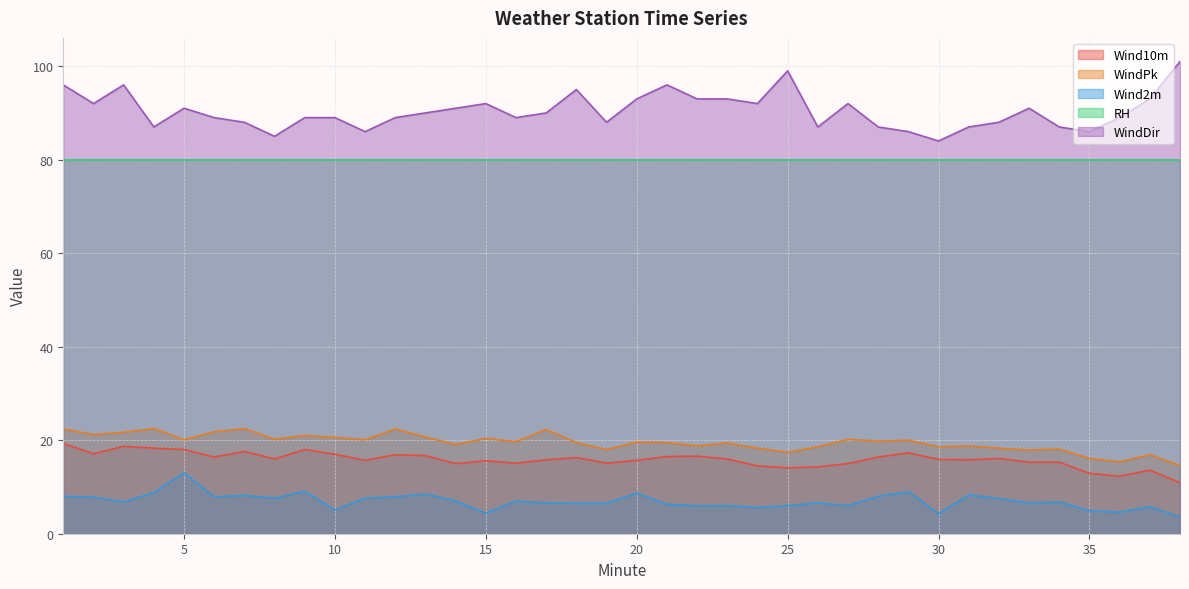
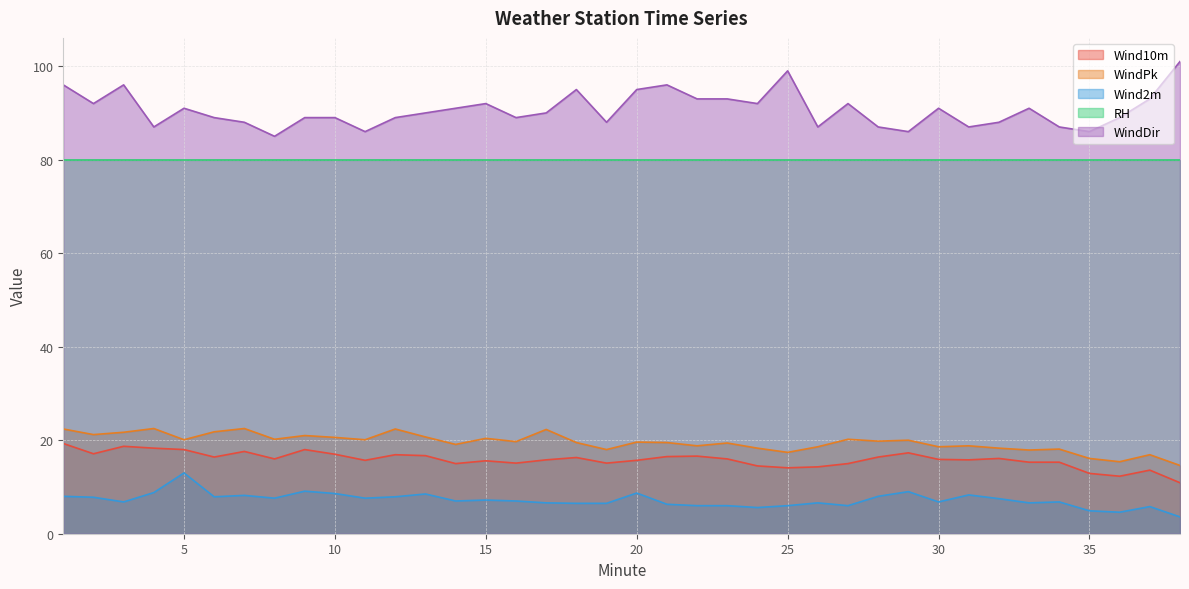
  {
    "Wind2m": {
      "5": 13,
-     "10": 5,
-     "15": 4,
+     "10": 9,
+     "15": 7,
      "20": 9,
      "25": 6,
-     "30": 4,
+     "30": 7,
      "35": 5
    },
    "RH": {
      "5": 80,
      "10": 80,
      "15": 80,
      "20": 80,
      "25": 80,
      "30": 80,
      "35": 80
    },
    "WindDir": {
      "5": 91,
      "10": 89,
      "15": 92,
-     "20": 93,
+     "20": 95,
      "25": 99,
-     "30": 84
+     "30": 91
    }
  }
